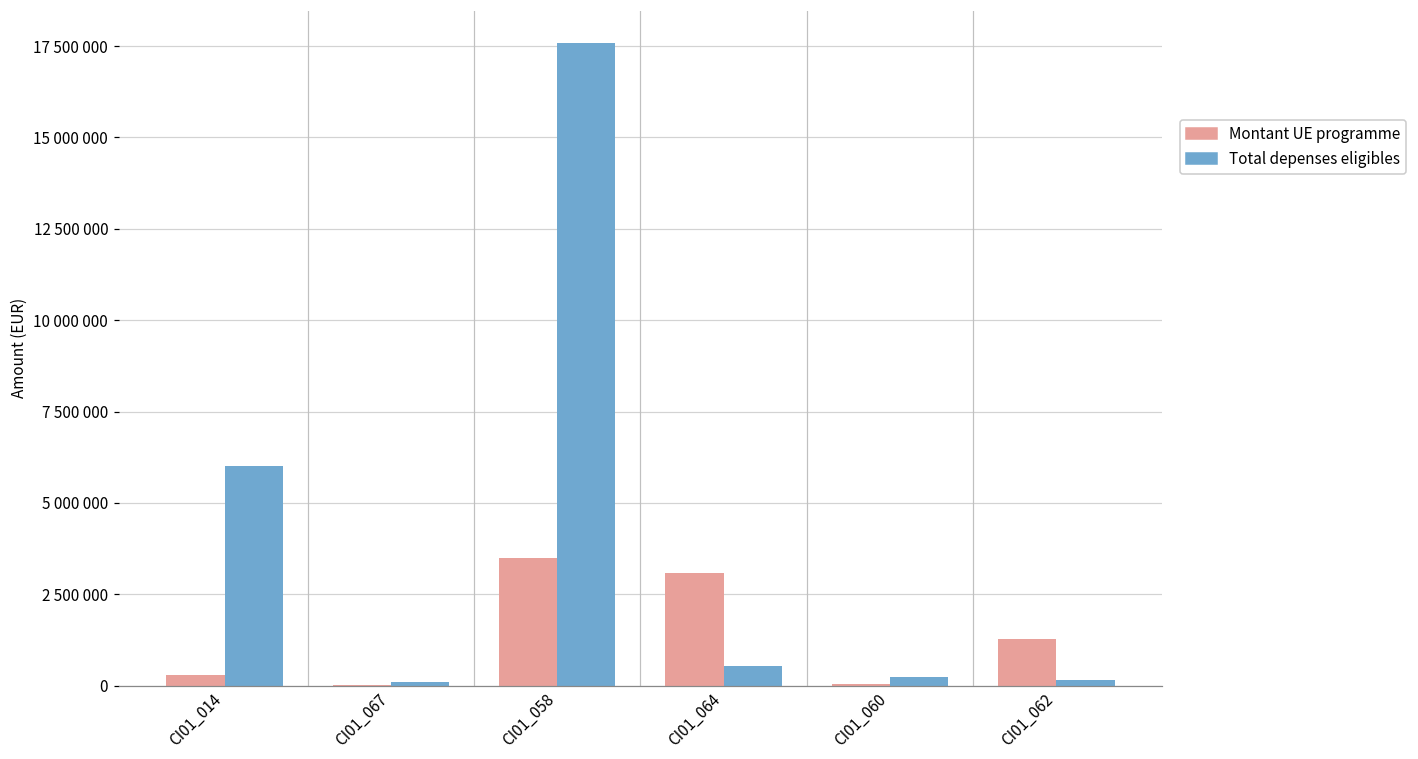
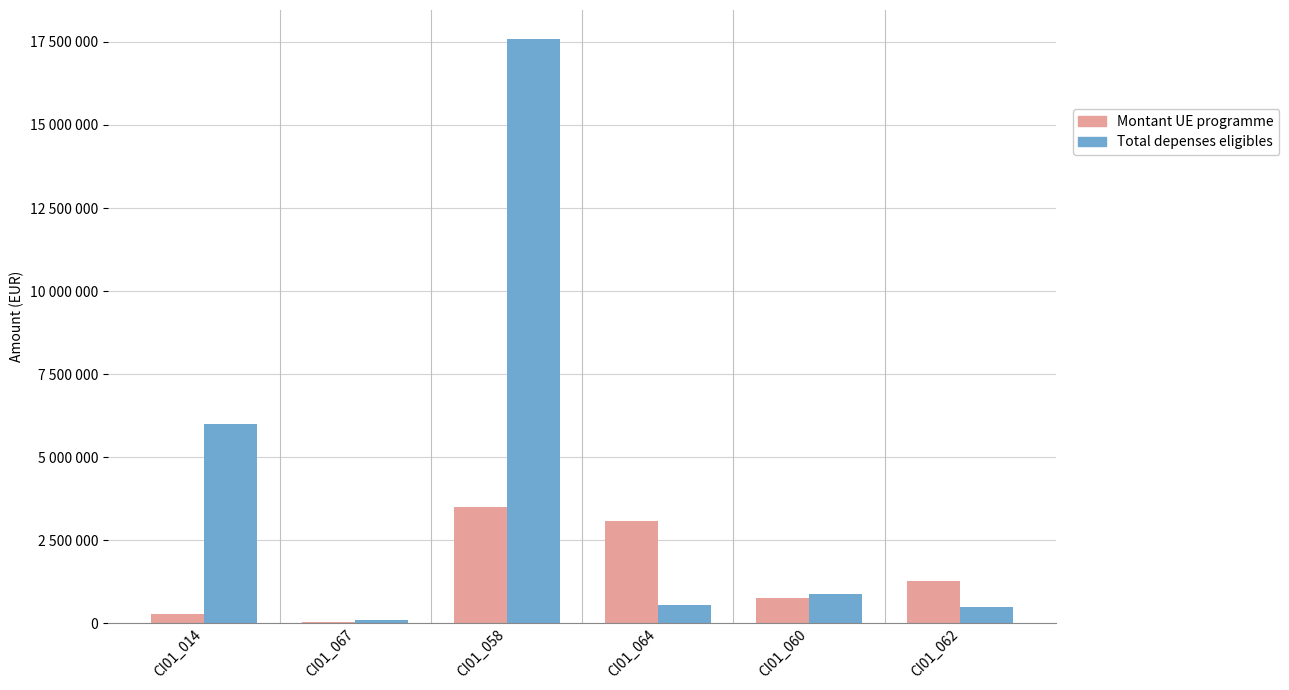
  {
    "Montant UE programme": {
      "CI01_014": 300000,
      "CI01_058": 3500000,
      "CI01_064": 3100000,
-     "CI01_060": 0,
+     "CI01_060": 800000,
      "CI01_062": 1300000
    },
    "Total depenses eligibles": {
      "CI01_014": 6000000,
      "CI01_067": 100000,
      "CI01_058": 17600000,
      "CI01_064": 500000,
-     "CI01_060": 300000,
-     "CI01_062": 100000
+     "CI01_060": 900000,
+     "CI01_062": 500000
    }
  }
